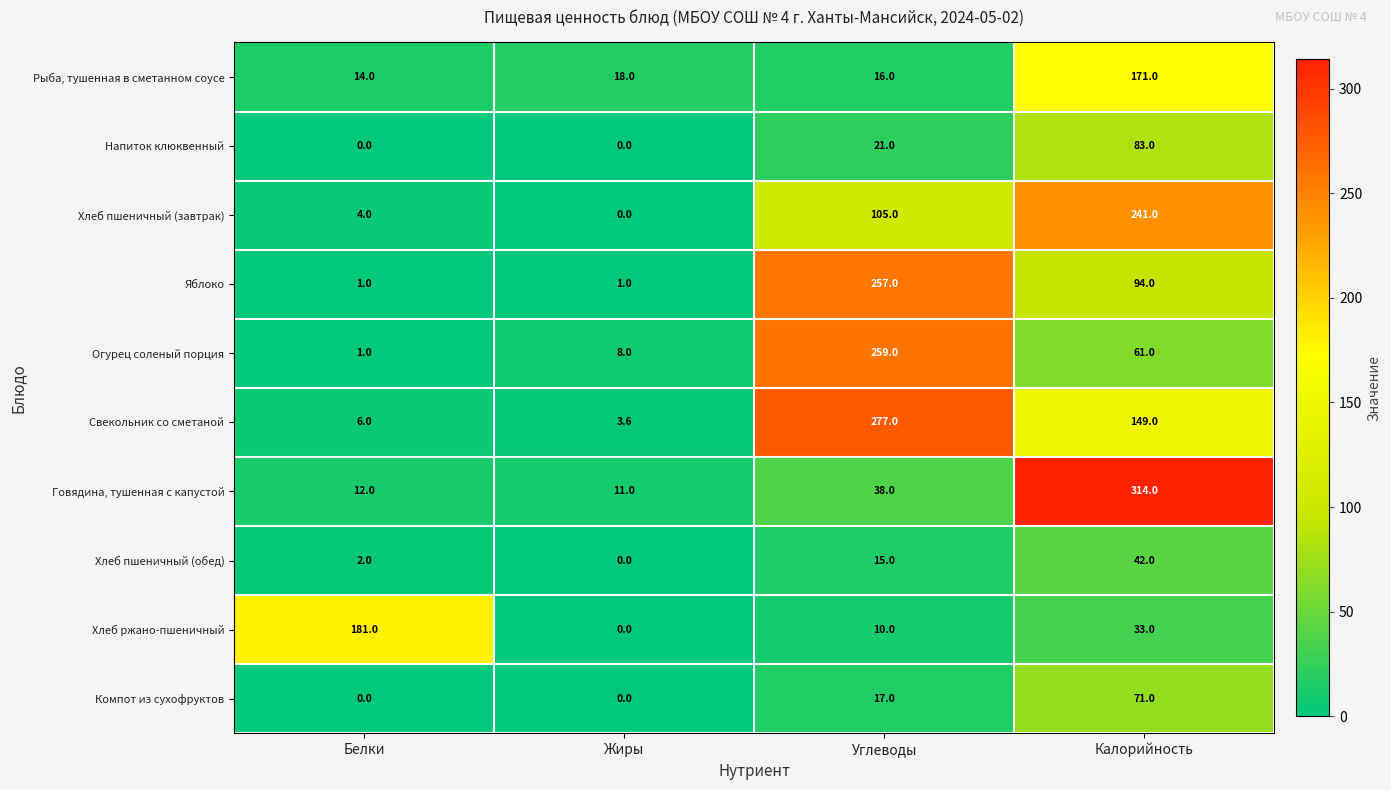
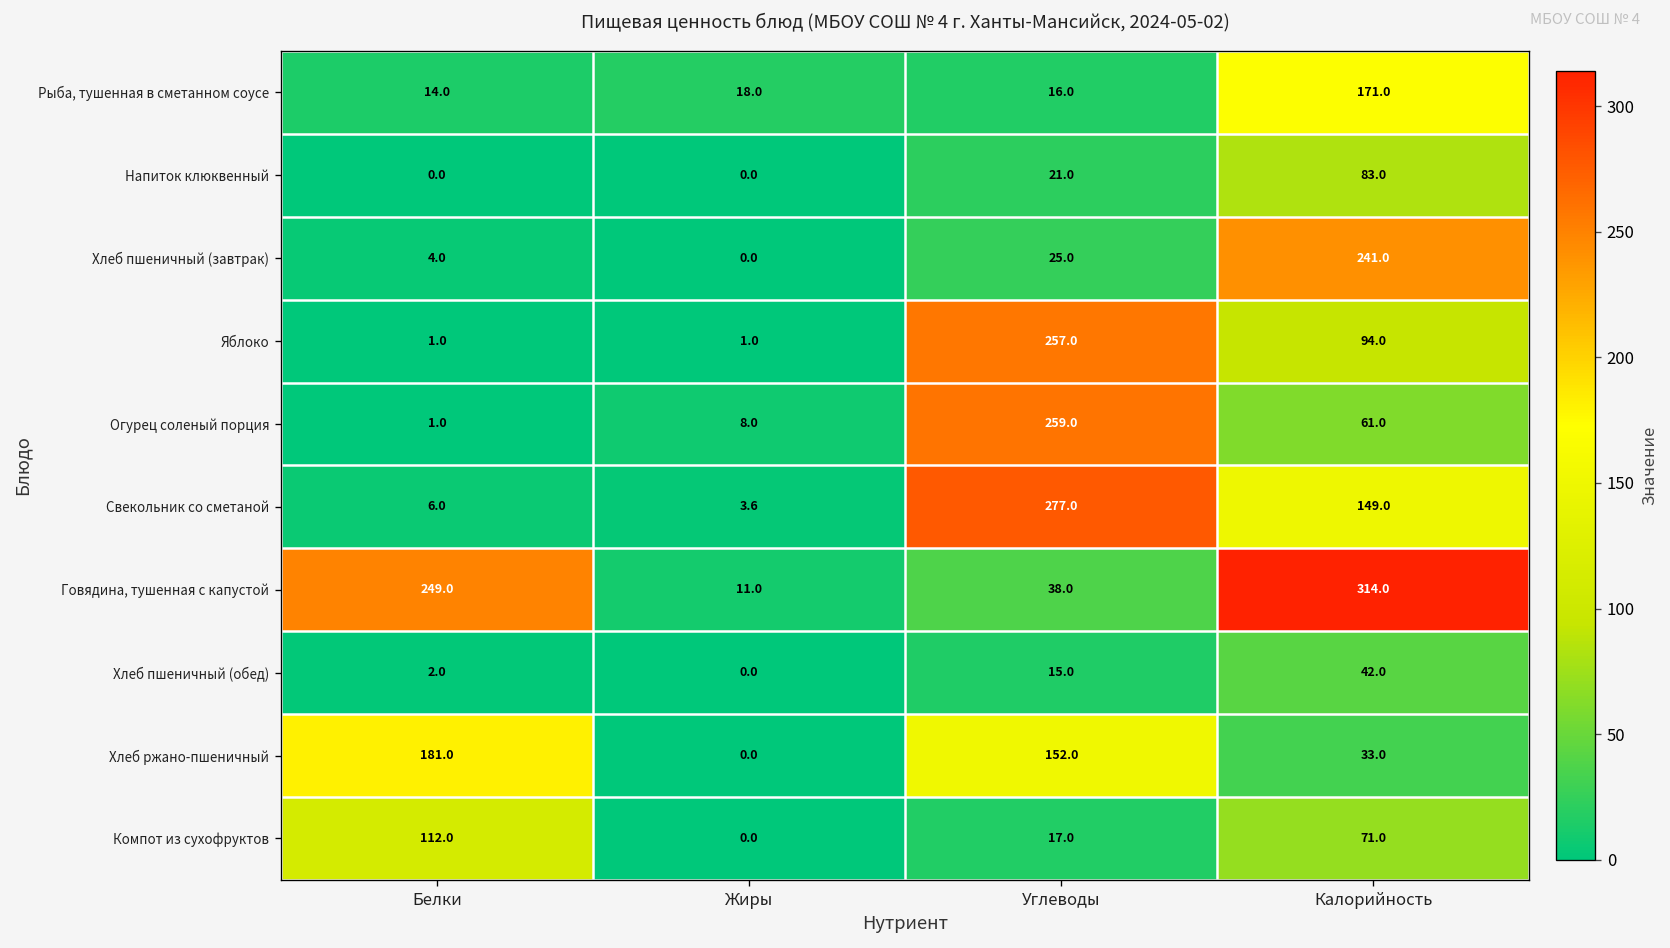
  {
    "Рыба, тушенная в сметанном соусе": {
      "Белки": 14.0,
      "Жиры": 18.0,
      "Углеводы": 16.0,
      "Калорийность": 171.0
    },
    "Напиток клюквенный": {
      "Белки": 0.0,
      "Жиры": 0.0,
      "Углеводы": 21.0,
      "Калорийность": 83.0
    },
    "Хлеб пшеничный (завтрак)": {
      "Белки": 4.0,
      "Жиры": 0.0,
-     "Углеводы": 105.0,
+     "Углеводы": 25.0,
      "Калорийность": 241.0
    },
    "Яблоко": {
      "Белки": 1.0,
      "Жиры": 1.0,
      "Углеводы": 257.0,
      "Калорийность": 94.0
    },
    "Огурец соленый порция": {
      "Белки": 1.0,
      "Жиры": 8.0,
      "Углеводы": 259.0,
      "Калорийность": 61.0
    },
    "Свекольник со сметаной": {
      "Белки": 6.0,
      "Жиры": 3.6,
      "Углеводы": 277.0,
      "Калорийность": 149.0
    },
    "Говядина, тушенная с капустой": {
-     "Белки": 12.0,
+     "Белки": 249.0,
      "Жиры": 11.0,
      "Углеводы": 38.0,
      "Калорийность": 314.0
    },
    "Хлеб пшеничный (обед)": {
      "Белки": 2.0,
      "Жиры": 0.0,
      "Углеводы": 15.0,
      "Калорийность": 42.0
    },
    "Хлеб ржано-пшеничный": {
      "Белки": 181.0,
      "Жиры": 0.0,
-     "Углеводы": 10.0,
+     "Углеводы": 152.0,
      "Калорийность": 33.0
    },
    "Компот из сухофруктов": {
-     "Белки": 0.0,
+     "Белки": 112.0,
      "Жиры": 0.0,
      "Углеводы": 17.0,
      "Калорийность": 71.0
    }
  }
